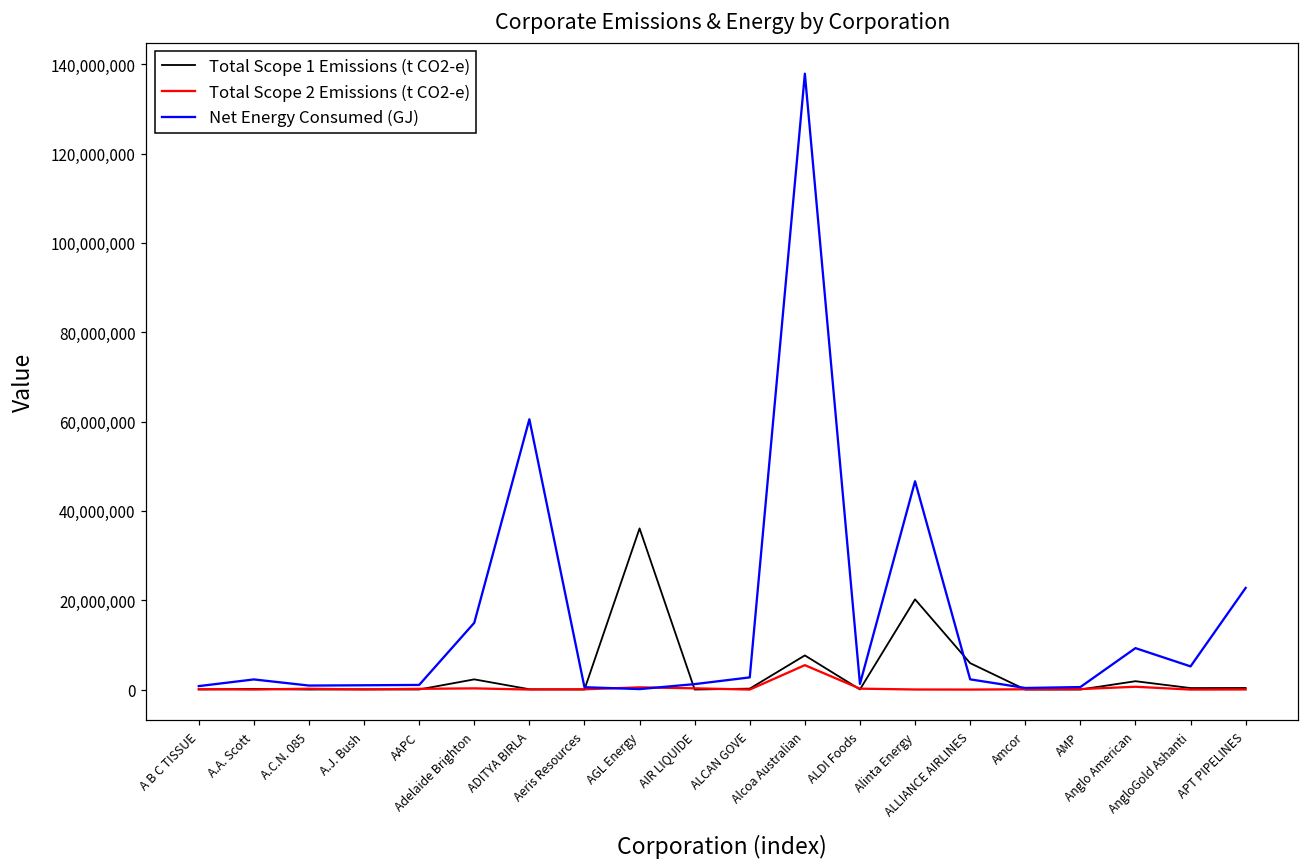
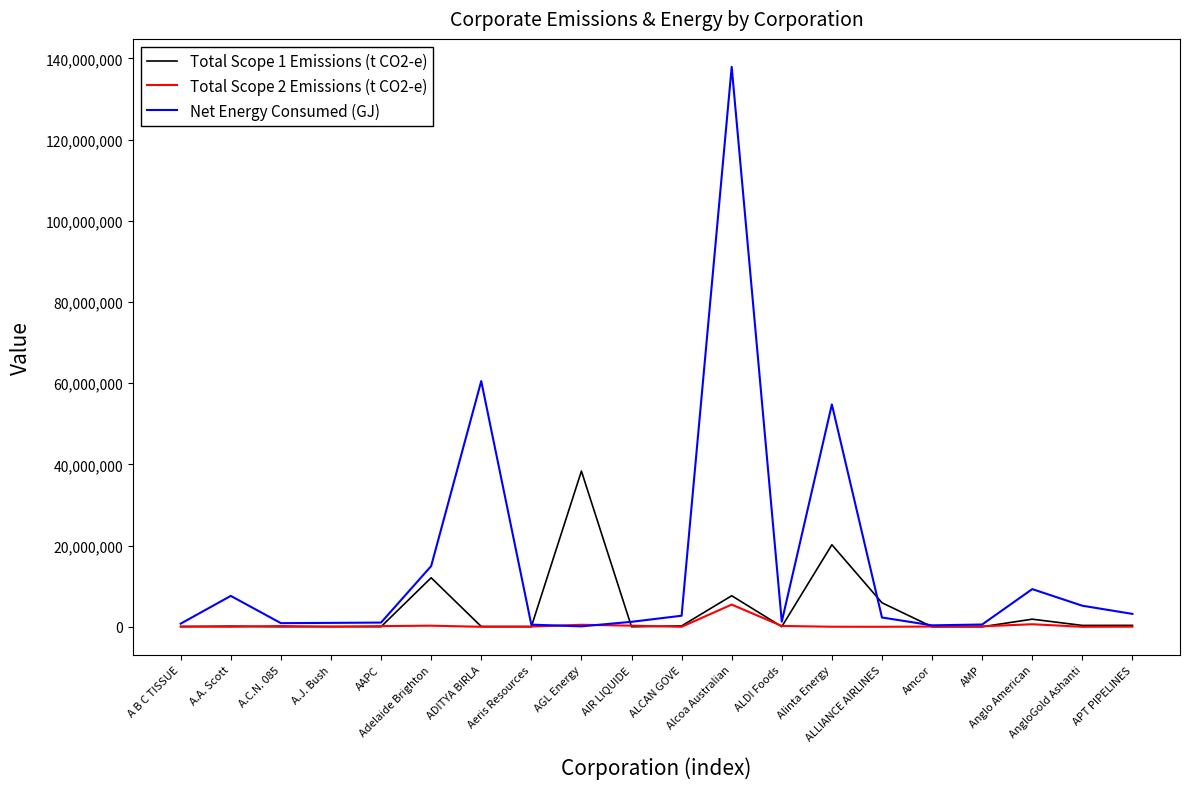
  {
    "Total Scope 1 Emissions (t CO2-e)": {
-     "Adelaide Brighton": "2,000,000",
-     "AGL Energy": "36,000,000",
+     "Adelaide Brighton": "12,000,000",
+     "AGL Energy": "38,000,000",
      "Alcoa Australian": "8,000,000",
      "Alinta Energy": "20,000,000",
      "ALLIANCE AIRLINES": "6,000,000",
      "Anglo American": "2,000,000"
    },
    "Total Scope 2 Emissions (t CO2-e)": {
      "Adelaide Brighton": "0",
      "Alcoa Australian": "5,000,000",
      "Alinta Energy": "0",
      "ALLIANCE AIRLINES": "0",
      "Anglo American": "1,000,000"
    },
    "Net Energy Consumed (GJ)": {
      "A B C TISSUE": "1,000,000",
-     "A.A. Scott": "2,000,000",
+     "A.A. Scott": "8,000,000",
      "A.C.N. 085": "1,000,000",
      "A.J. Bush": "1,000,000",
      "AAPC": "1,000,000",
      "Adelaide Brighton": "15,000,000",
      "ADITYA BIRLA": "61,000,000",
      "AIR LIQUIDE": "1,000,000",
      "ALCAN GOVE": "3,000,000",
      "Alcoa Australian": "138,000,000",
      "ALDI Foods": "1,000,000",
-     "Alinta Energy": "47,000,000",
+     "Alinta Energy": "55,000,000",
      "ALLIANCE AIRLINES": "2,000,000",
      "Anglo American": "9,000,000",
      "AngloGold Ashanti": "5,000,000",
-     "APT PIPELINES": "23,000,000"
+     "APT PIPELINES": "3,000,000"
    }
  }
